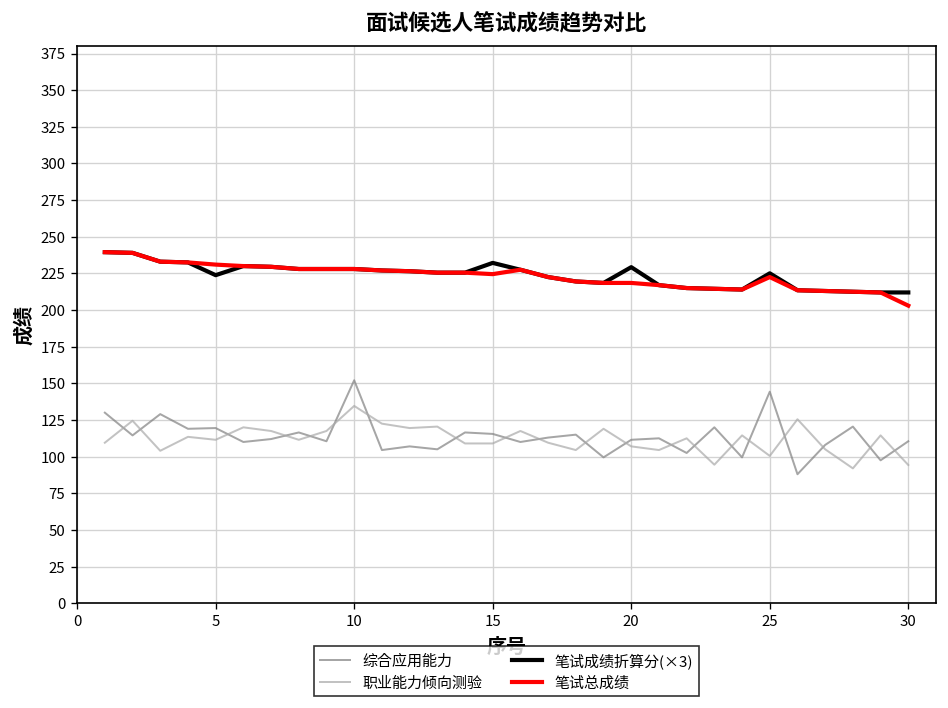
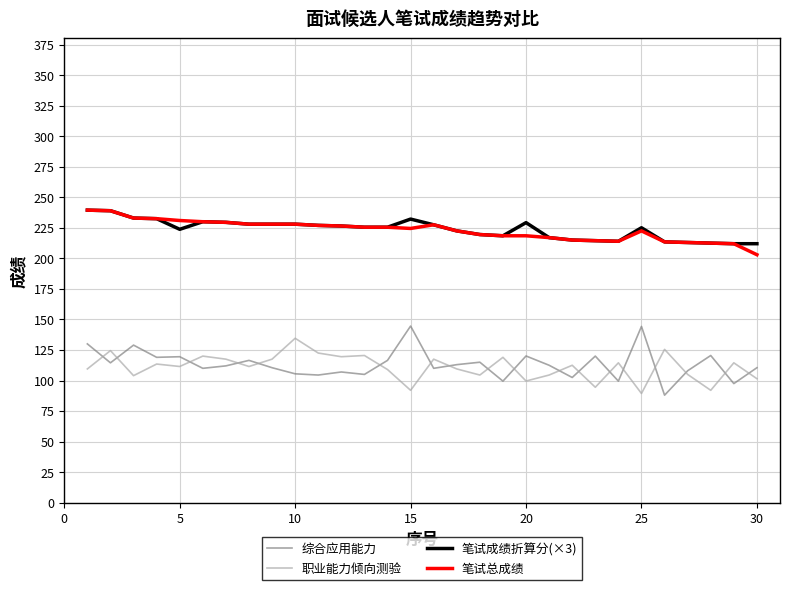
  {
    "综合应用能力": {
      "5": 120,
-     "10": 152,
-     "15": 116,
-     "20": 112,
+     "10": 106,
+     "15": 145,
+     "20": 120,
      "25": 144,
      "30": 111
    },
    "职业能力倾向测验": {
      "5": 112,
      "10": 135,
-     "15": 109,
-     "20": 107,
-     "25": 101,
-     "30": 94
+     "15": 92,
+     "20": 100,
+     "25": 89,
+     "30": 102
    },
    "笔试成绩折算分(×3)": {
      "5": 224,
      "15": 232,
      "20": 229,
      "25": 225,
      "30": 212
    },
    "笔试总成绩": {
      "5": 231,
      "15": 225,
      "20": 219,
      "25": 223,
      "30": 203
    }
  }
